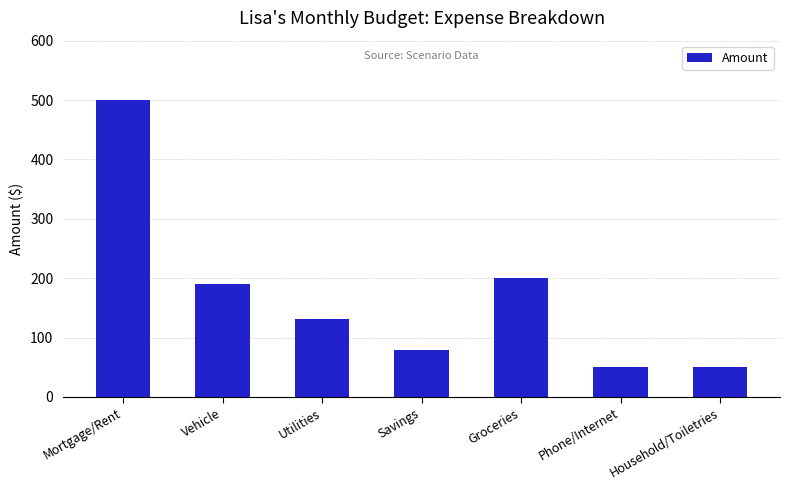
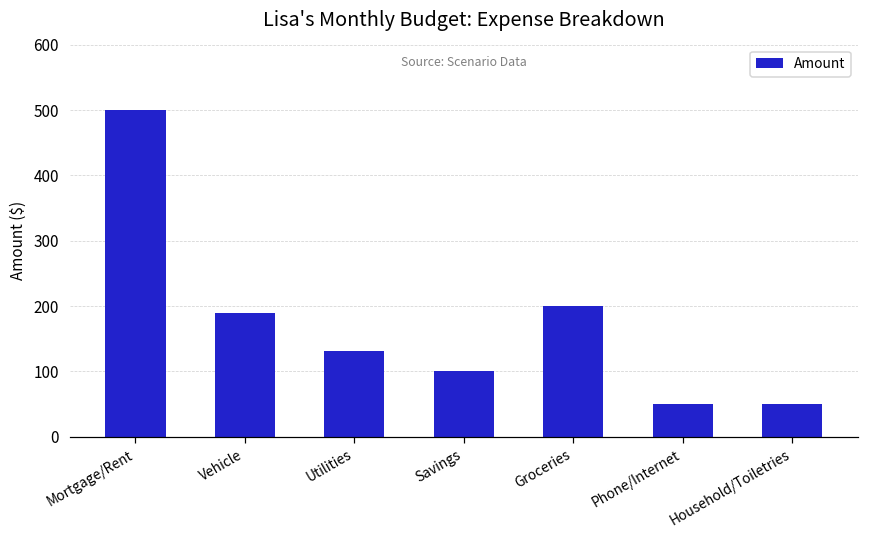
  {
    "Mortgage/Rent": 500,
    "Vehicle": 190,
    "Utilities": 130,
-   "Savings": 80,
+   "Savings": 100,
    "Groceries": 200,
    "Phone/Internet": 50,
    "Household/Toiletries": 50
  }
